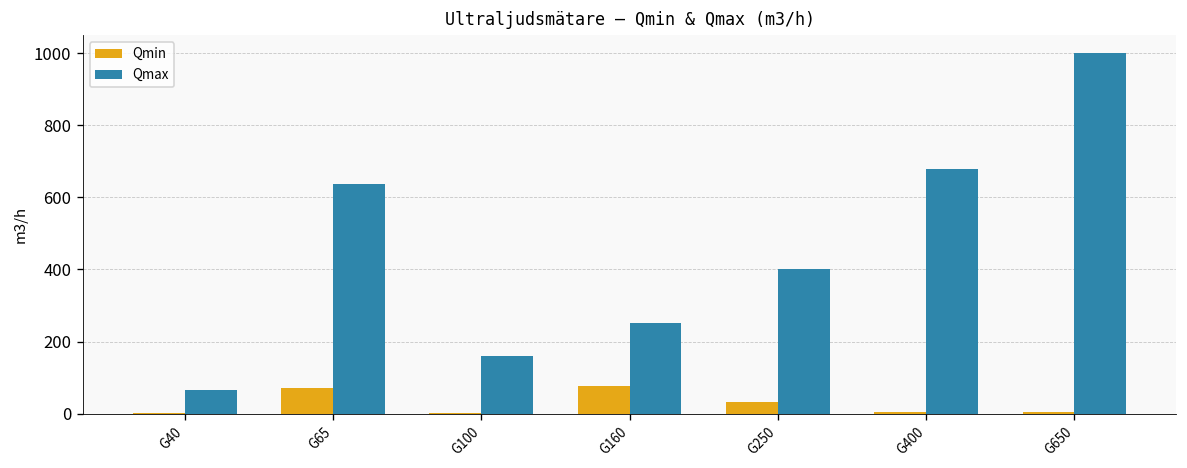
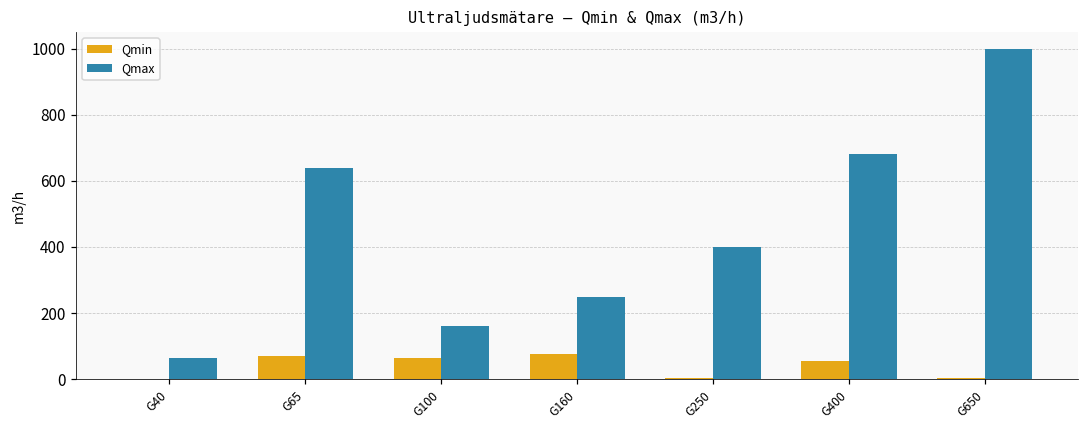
  {
    "Qmin": {
      "G65": 70,
-     "G100": 0,
+     "G100": 60,
      "G160": 80,
-     "G250": 30,
-     "G400": 0
+     "G250": 0,
+     "G400": 50
    },
    "Qmax": {
      "G40": 70,
      "G65": 640,
      "G100": 160,
      "G160": 250,
      "G250": 400,
      "G400": 680,
      "G650": 1000
    }
  }
